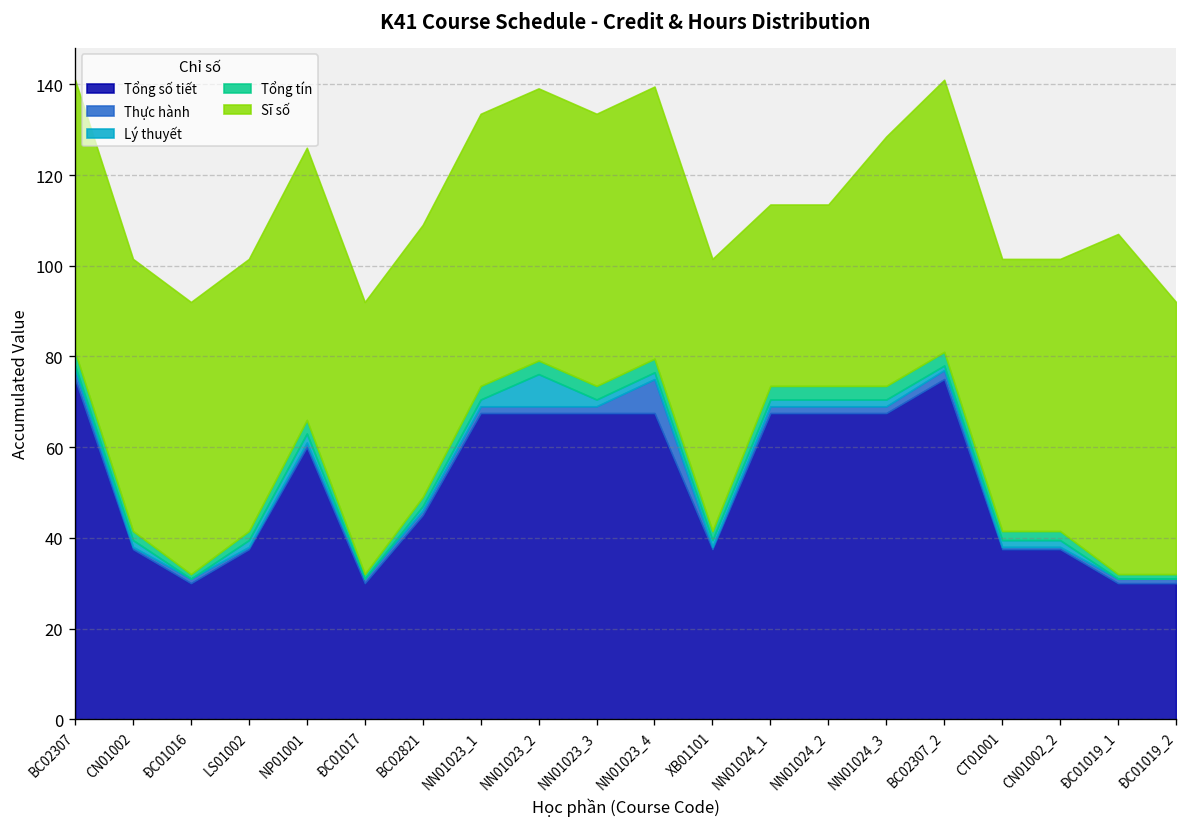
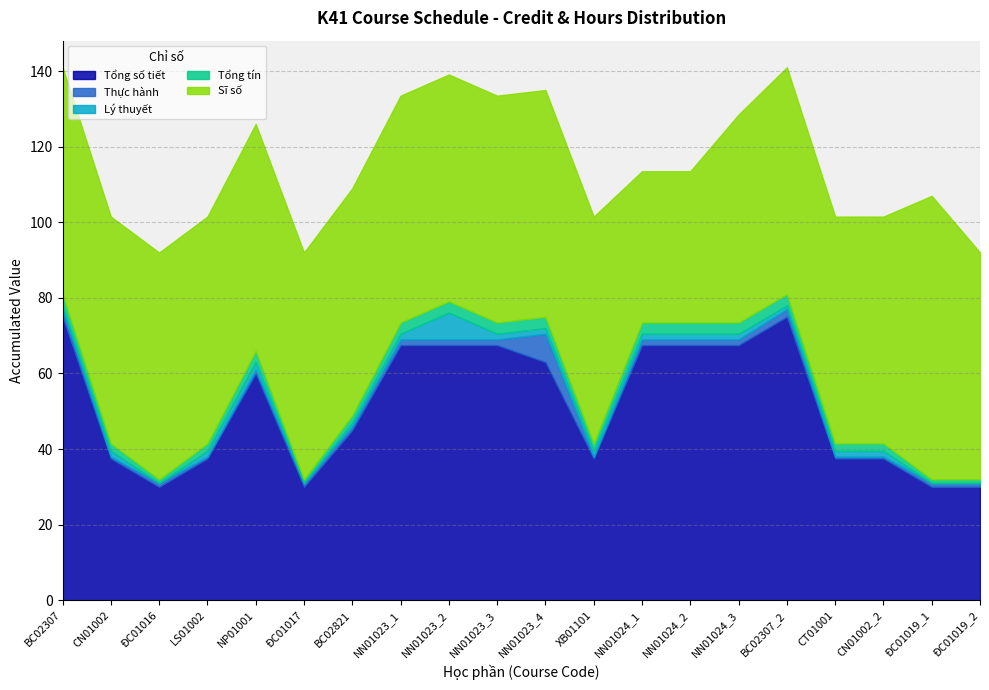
  {
    "Tổng số tiết": {
      "BC02307": 75,
      "ĐC01016": 30,
      "NP01001": 60,
      "ĐC01017": 30,
      "BC02821": 45,
      "NN01023_1": 68,
      "NN01023_2": 68,
      "NN01023_3": 68,
-     "NN01023_4": 68,
+     "NN01023_4": 63,
      "NN01024_1": 68,
      "NN01024_2": 68,
      "NN01024_3": 68,
      "BC02307_2": 75,
      "ĐC01019_1": 30,
      "ĐC01019_2": 30
    },
    "Thực hành": {
      "BC02307": 2,
      "NP01001": 1,
      "BC02821": 1,
      "NN01023_1": 2,
      "NN01023_2": 2,
      "NN01023_3": 2,
      "NN01023_4": 8,
      "NN01024_1": 2,
      "NN01024_2": 2,
      "NN01024_3": 2,
      "BC02307_2": 2
    },
    "Lý thuyết": {
      "BC02307": 1,
      "CN01002": 2,
      "LS01002": 2,
      "NP01001": 2,
      "BC02821": 1,
      "NN01023_1": 2,
      "NN01023_2": 7,
      "NN01023_3": 2,
      "NN01023_4": 2,
      "XB01101": 2,
      "NN01024_1": 2,
      "NN01024_2": 2,
      "NN01024_3": 2,
      "BC02307_2": 1,
      "CT01001": 2,
      "CN01002_2": 2
    },
    "Tổng tín": {
      "BC02307": 3,
      "CN01002": 2,
      "ĐC01016": 1,
      "LS01002": 2,
      "NP01001": 3,
      "ĐC01017": 1,
      "BC02821": 2,
      "NN01023_1": 3,
      "NN01023_2": 3,
      "NN01023_3": 3,
      "NN01023_4": 3,
      "XB01101": 2,
      "NN01024_1": 3,
      "NN01024_2": 3,
      "NN01024_3": 3,
      "BC02307_2": 3,
      "CT01001": 2,
      "CN01002_2": 2,
      "ĐC01019_1": 1,
      "ĐC01019_2": 1
    },
    "Sĩ số": {
      "BC02307": 60,
      "CN01002": 60,
      "ĐC01016": 60,
      "LS01002": 60,
      "NP01001": 60,
      "ĐC01017": 60,
      "BC02821": 60,
      "NN01023_1": 60,
      "NN01023_2": 60,
      "NN01023_3": 60,
      "NN01023_4": 60,
      "XB01101": 60,
      "NN01024_1": 40,
      "NN01024_2": 40,
      "NN01024_3": 55,
      "BC02307_2": 60,
      "CT01001": 60,
      "CN01002_2": 60,
      "ĐC01019_1": 75,
      "ĐC01019_2": 60
    }
  }
